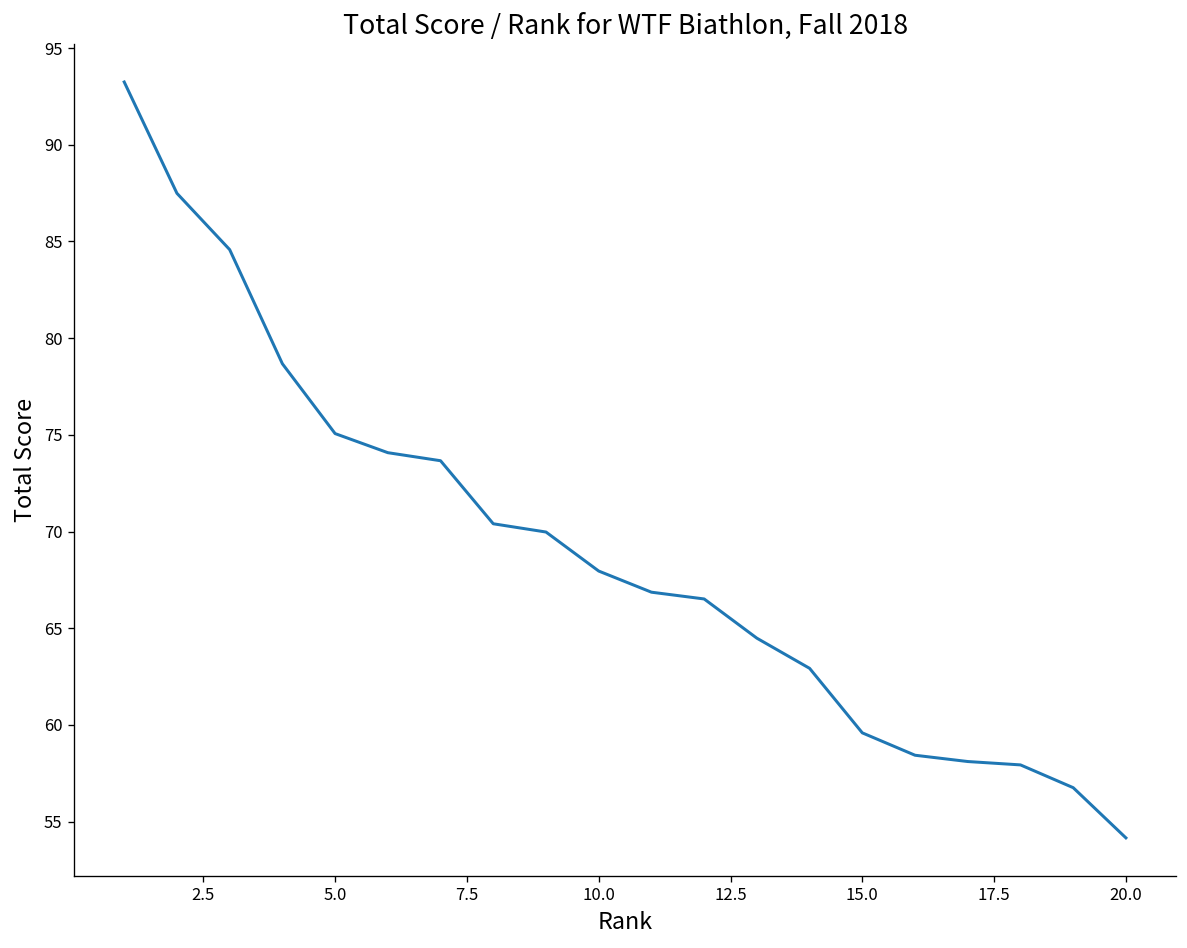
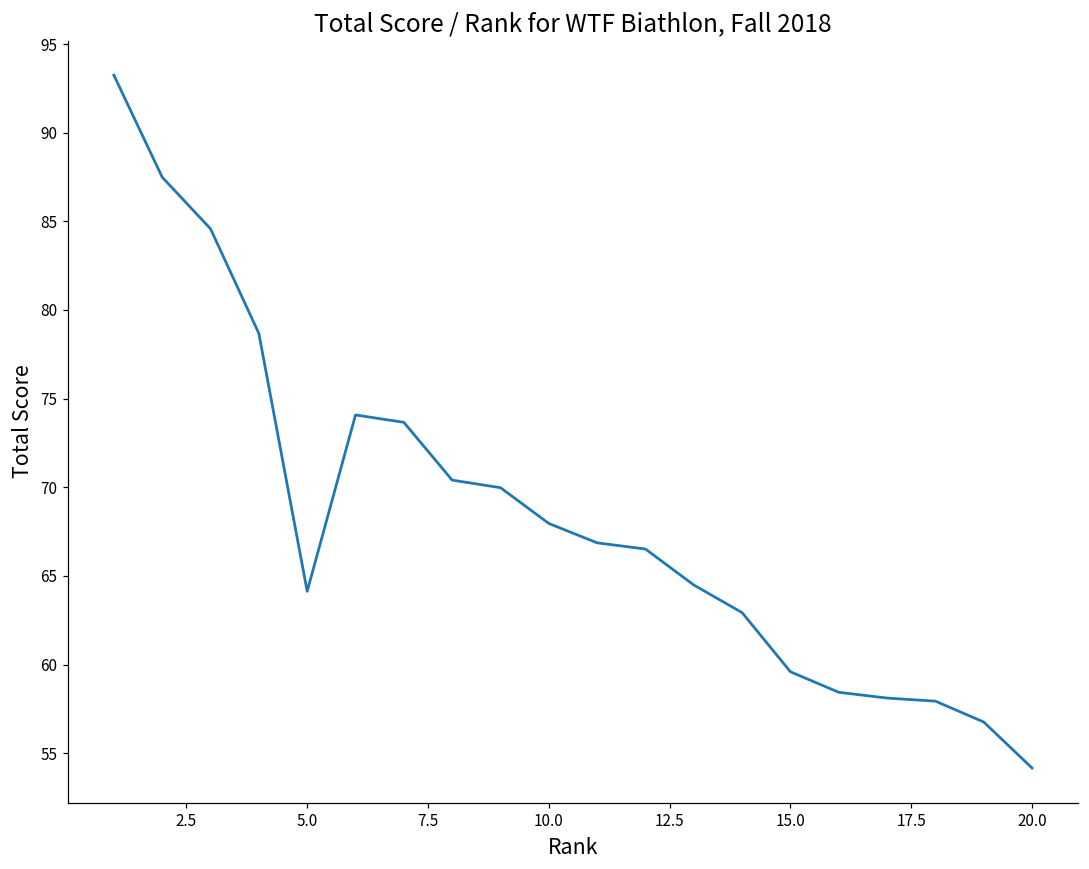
  {
-   "5.0": 75.1,
+   "5.0": 64.1,
    "10.0": 68.0,
    "15.0": 59.6,
    "20.0": 54.2
  }
